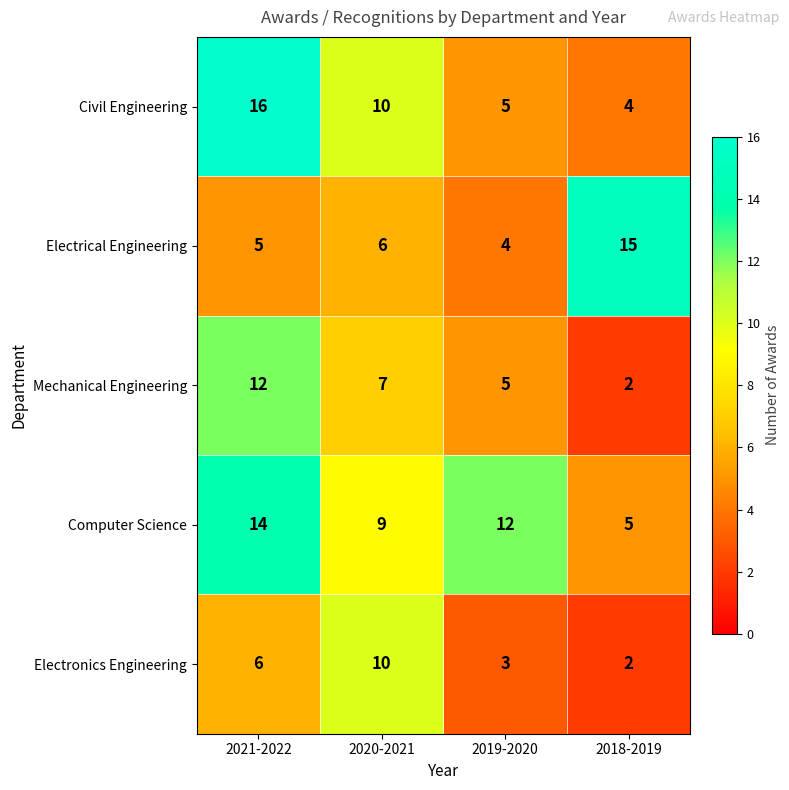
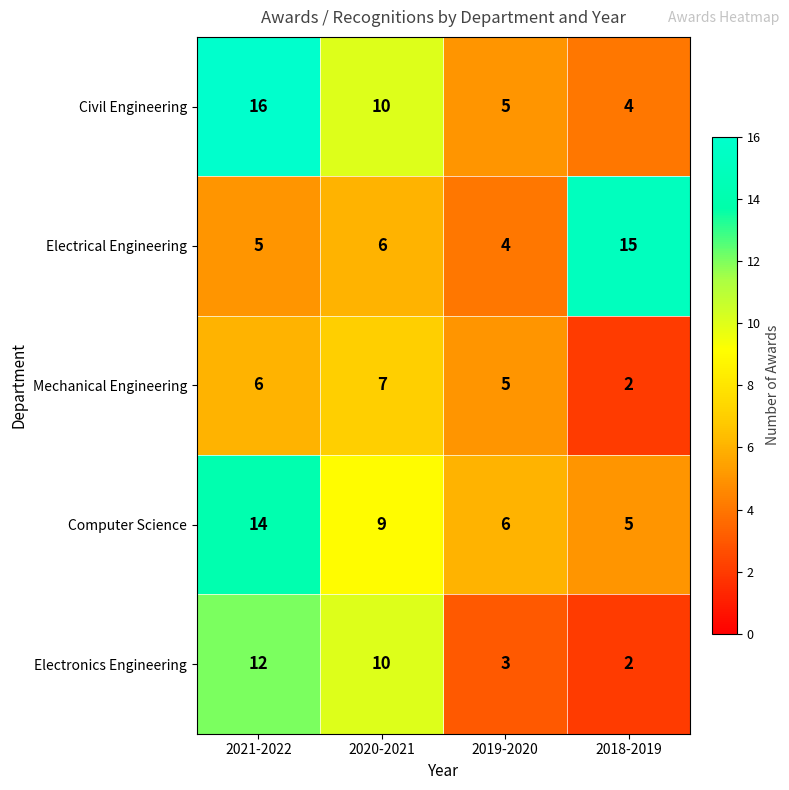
  {
    "Civil Engineering": {
      "2021-2022": 16,
      "2020-2021": 10,
      "2019-2020": 5,
      "2018-2019": 4
    },
    "Electrical Engineering": {
      "2021-2022": 5,
      "2020-2021": 6,
      "2019-2020": 4,
      "2018-2019": 15
    },
    "Mechanical Engineering": {
-     "2021-2022": 12,
+     "2021-2022": 6,
      "2020-2021": 7,
      "2019-2020": 5,
      "2018-2019": 2
    },
    "Computer Science": {
      "2021-2022": 14,
      "2020-2021": 9,
-     "2019-2020": 12,
+     "2019-2020": 6,
      "2018-2019": 5
    },
    "Electronics Engineering": {
-     "2021-2022": 6,
+     "2021-2022": 12,
      "2020-2021": 10,
      "2019-2020": 3,
      "2018-2019": 2
    }
  }
